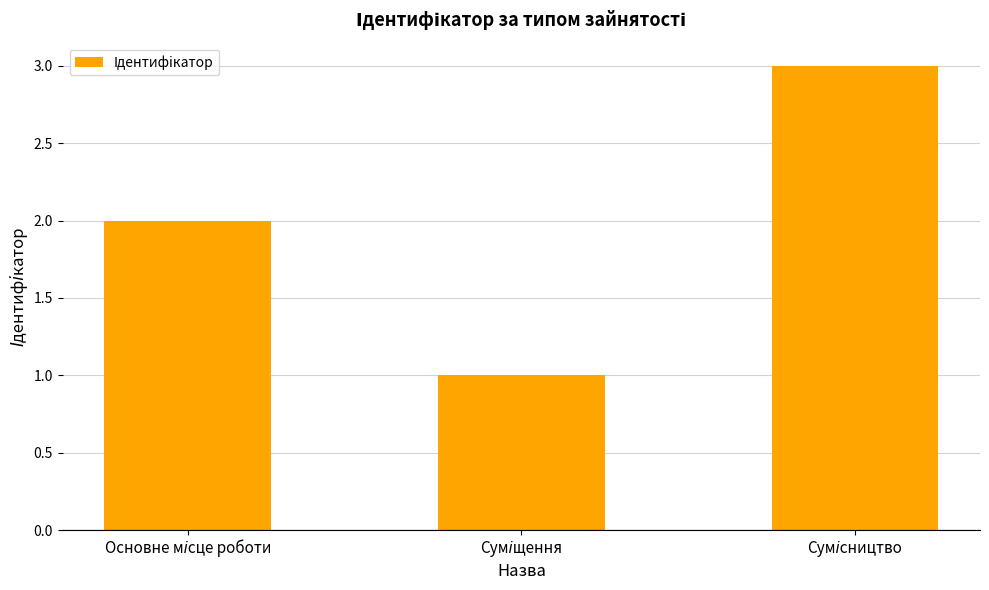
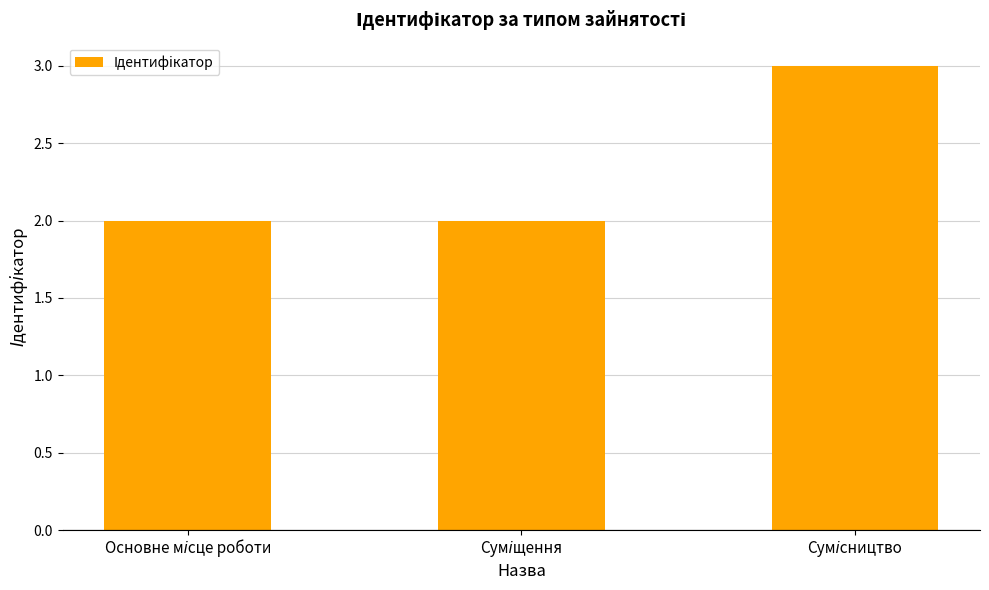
  {
    "Основне місце роботи": 2,
-   "Суміщення": 1,
+   "Суміщення": 2,
    "Сумісництво": 3
  }
